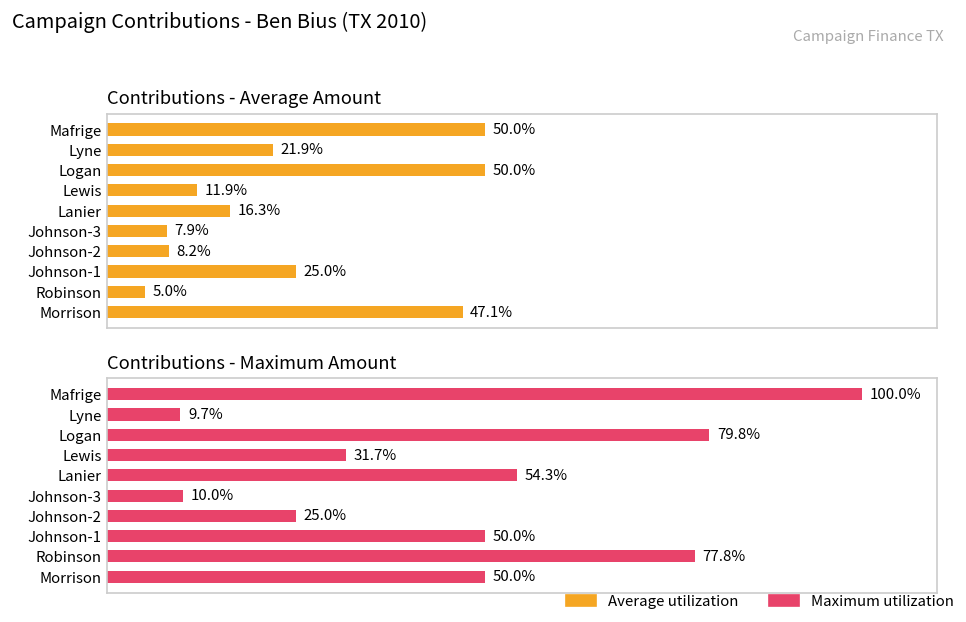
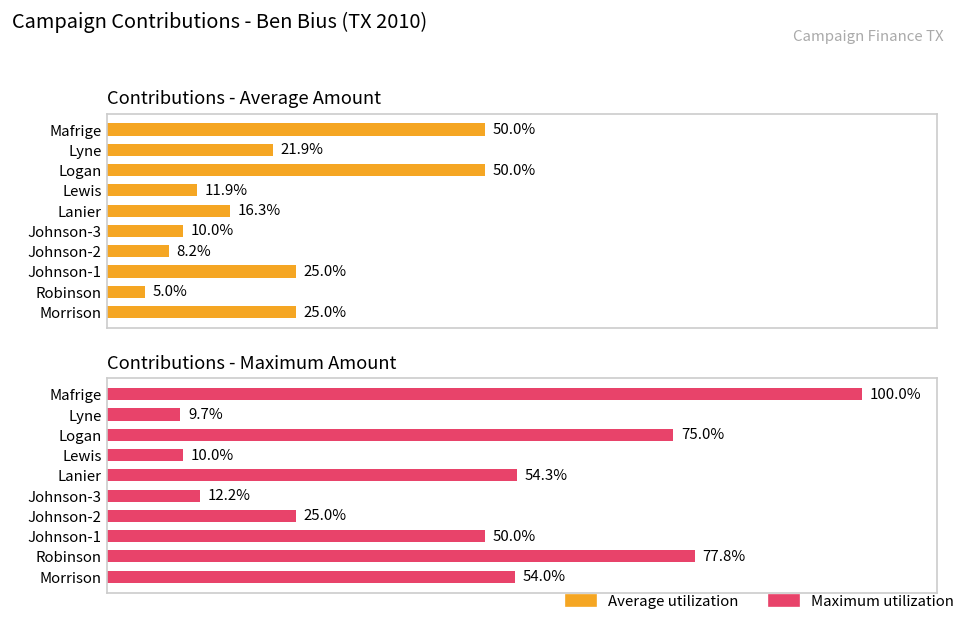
  {
    "Contributions - Average Amount": {
      "Mafrige": "50.0%",
      "Lyne": "21.9%",
      "Logan": "50.0%",
      "Lewis": "11.9%",
      "Lanier": "16.3%",
-     "Johnson-3": "7.9%",
+     "Johnson-3": "10.0%",
      "Johnson-2": "8.2%",
      "Johnson-1": "25.0%",
      "Robinson": "5.0%",
-     "Morrison": "47.1%"
+     "Morrison": "25.0%"
    },
    "Contributions - Maximum Amount": {
      "Mafrige": "100.0%",
      "Lyne": "9.7%",
-     "Logan": "79.8%",
-     "Lewis": "31.7%",
+     "Logan": "75.0%",
+     "Lewis": "10.0%",
      "Lanier": "54.3%",
-     "Johnson-3": "10.0%",
+     "Johnson-3": "12.2%",
      "Johnson-2": "25.0%",
      "Johnson-1": "50.0%",
      "Robinson": "77.8%",
-     "Morrison": "50.0%"
+     "Morrison": "54.0%"
    }
  }
